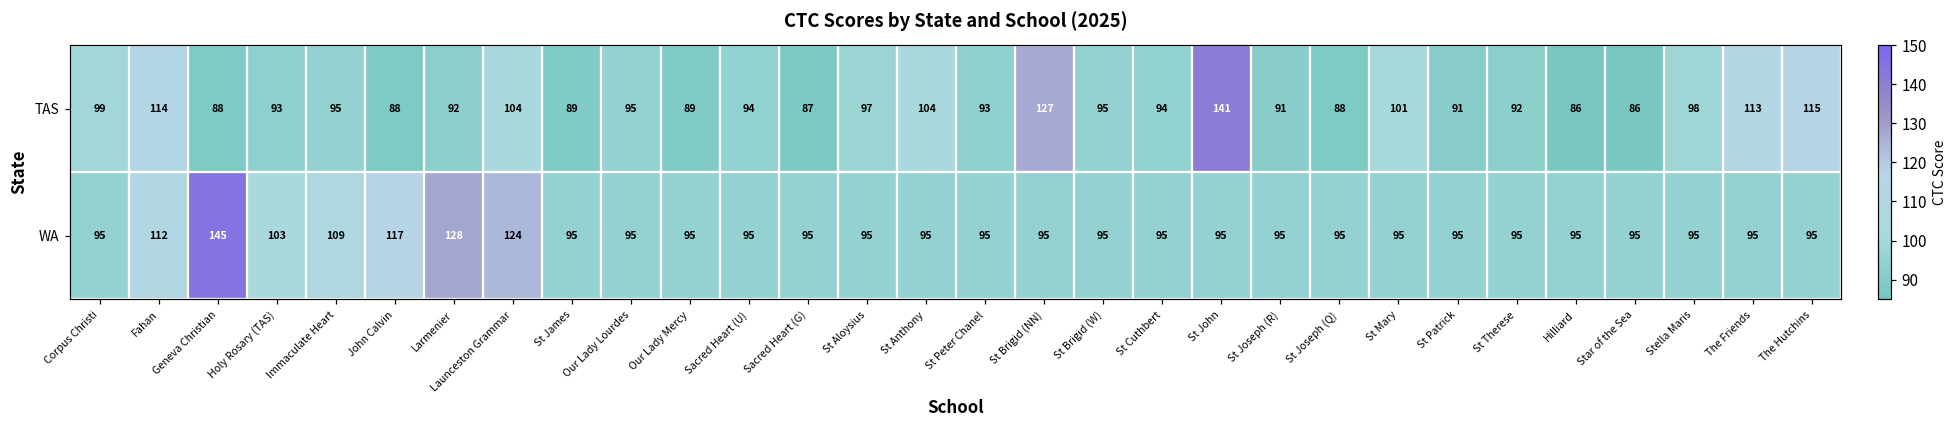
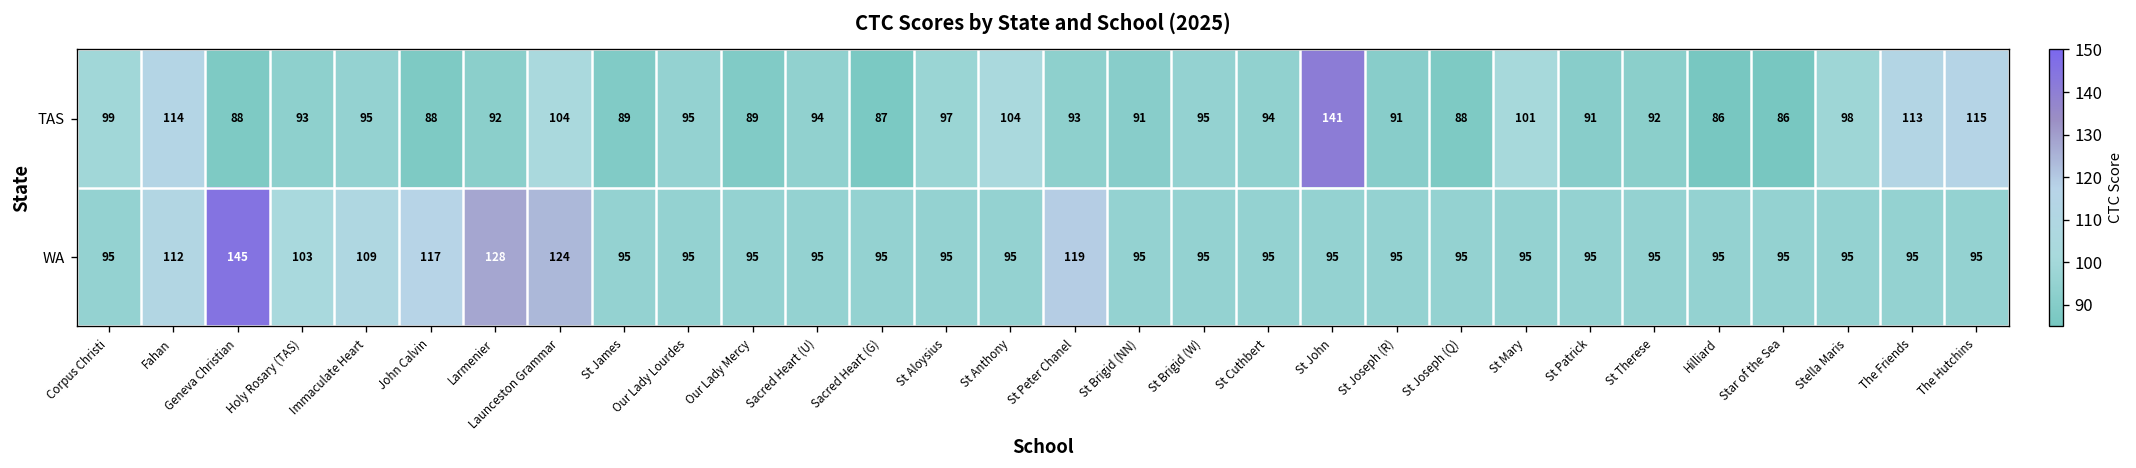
  {
    "TAS": {
      "Corpus Christi": 99,
      "Fahan": 114,
      "Geneva Christian": 88,
      "Holy Rosary (TAS)": 93,
      "Immaculate Heart": 95,
      "John Calvin": 88,
      "Larmenier": 92,
      "Launceston Grammar": 104,
      "St James": 89,
      "Our Lady Lourdes": 95,
      "Our Lady Mercy": 89,
      "Sacred Heart (U)": 94,
      "Sacred Heart (G)": 87,
      "St Aloysius": 97,
      "St Anthony": 104,
      "St Peter Chanel": 93,
-     "St Brigid (NN)": 127,
+     "St Brigid (NN)": 91,
      "St Brigid (W)": 95,
      "St Cuthbert": 94,
      "St John": 141,
      "St Joseph (R)": 91,
      "St Joseph (Q)": 88,
      "St Mary": 101,
      "St Patrick": 91,
      "St Therese": 92,
      "Hilliard": 86,
      "Star of the Sea": 86,
      "Stella Maris": 98,
      "The Friends": 113,
      "The Hutchins": 115
    },
    "WA": {
      "Corpus Christi": 95,
      "Fahan": 112,
      "Geneva Christian": 145,
      "Holy Rosary (TAS)": 103,
      "Immaculate Heart": 109,
      "John Calvin": 117,
      "Larmenier": 128,
      "Launceston Grammar": 124,
      "St James": 95,
      "Our Lady Lourdes": 95,
      "Our Lady Mercy": 95,
      "Sacred Heart (U)": 95,
      "Sacred Heart (G)": 95,
      "St Aloysius": 95,
      "St Anthony": 95,
-     "St Peter Chanel": 95,
+     "St Peter Chanel": 119,
      "St Brigid (NN)": 95,
      "St Brigid (W)": 95,
      "St Cuthbert": 95,
      "St John": 95,
      "St Joseph (R)": 95,
      "St Joseph (Q)": 95,
      "St Mary": 95,
      "St Patrick": 95,
      "St Therese": 95,
      "Hilliard": 95,
      "Star of the Sea": 95,
      "Stella Maris": 95,
      "The Friends": 95,
      "The Hutchins": 95
    }
  }
